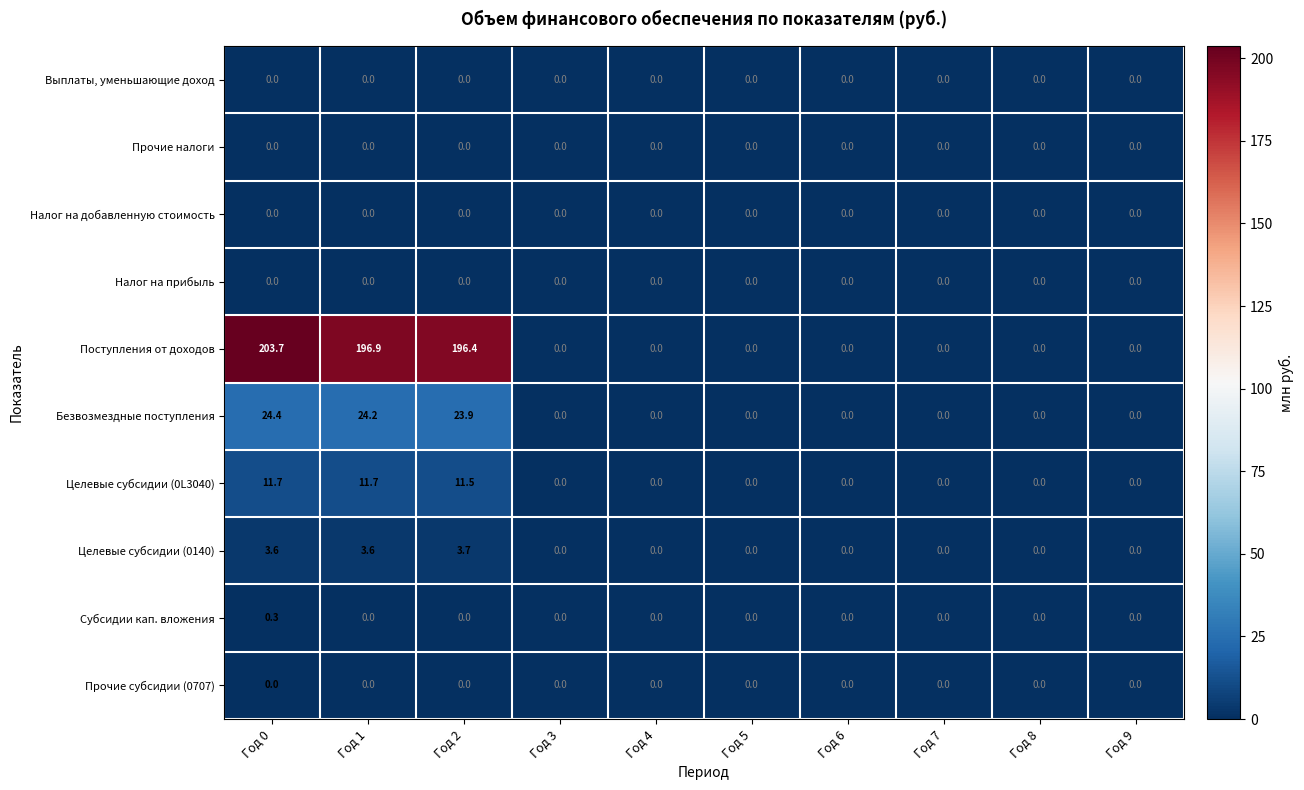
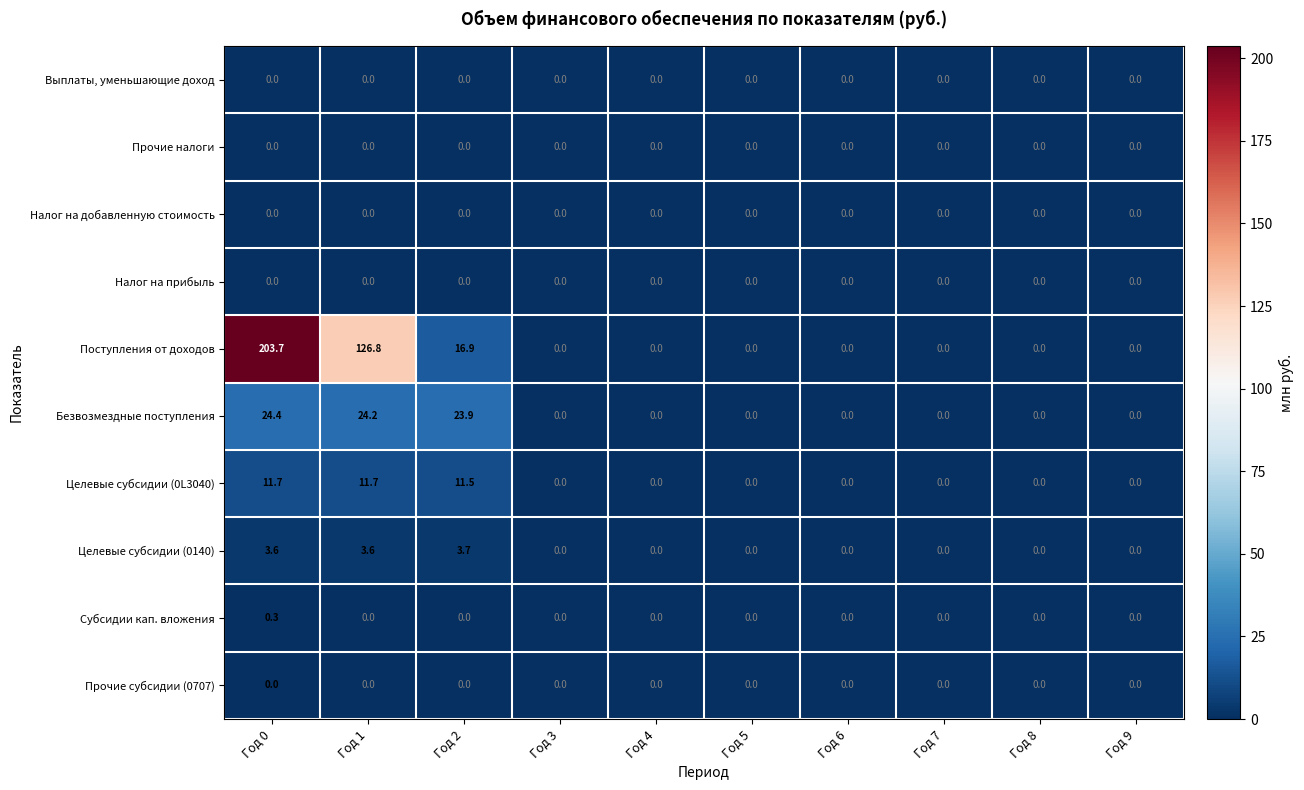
  {
    "Выплаты, уменьшающие доход": {
      "Год 0": 0.0,
      "Год 1": 0.0,
      "Год 2": 0.0,
      "Год 3": 0.0,
      "Год 4": 0.0,
      "Год 5": 0.0,
      "Год 6": 0.0,
      "Год 7": 0.0,
      "Год 8": 0.0,
      "Год 9": 0.0
    },
    "Прочие налоги": {
      "Год 0": 0.0,
      "Год 1": 0.0,
      "Год 2": 0.0,
      "Год 3": 0.0,
      "Год 4": 0.0,
      "Год 5": 0.0,
      "Год 6": 0.0,
      "Год 7": 0.0,
      "Год 8": 0.0,
      "Год 9": 0.0
    },
    "Налог на добавленную стоимость": {
      "Год 0": 0.0,
      "Год 1": 0.0,
      "Год 2": 0.0,
      "Год 3": 0.0,
      "Год 4": 0.0,
      "Год 5": 0.0,
      "Год 6": 0.0,
      "Год 7": 0.0,
      "Год 8": 0.0,
      "Год 9": 0.0
    },
    "Налог на прибыль": {
      "Год 0": 0.0,
      "Год 1": 0.0,
      "Год 2": 0.0,
      "Год 3": 0.0,
      "Год 4": 0.0,
      "Год 5": 0.0,
      "Год 6": 0.0,
      "Год 7": 0.0,
      "Год 8": 0.0,
      "Год 9": 0.0
    },
    "Поступления от доходов": {
      "Год 0": 203.7,
-     "Год 1": 196.9,
-     "Год 2": 196.4,
+     "Год 1": 126.8,
+     "Год 2": 16.9,
      "Год 3": 0.0,
      "Год 4": 0.0,
      "Год 5": 0.0,
      "Год 6": 0.0,
      "Год 7": 0.0,
      "Год 8": 0.0,
      "Год 9": 0.0
    },
    "Безвозмездные поступления": {
      "Год 0": 24.4,
      "Год 1": 24.2,
      "Год 2": 23.9,
      "Год 3": 0.0,
      "Год 4": 0.0,
      "Год 5": 0.0,
      "Год 6": 0.0,
      "Год 7": 0.0,
      "Год 8": 0.0,
      "Год 9": 0.0
    },
    "Целевые субсидии (0L3040)": {
      "Год 0": 11.7,
      "Год 1": 11.7,
      "Год 2": 11.5,
      "Год 3": 0.0,
      "Год 4": 0.0,
      "Год 5": 0.0,
      "Год 6": 0.0,
      "Год 7": 0.0,
      "Год 8": 0.0,
      "Год 9": 0.0
    },
    "Целевые субсидии (0140)": {
      "Год 0": 3.6,
      "Год 1": 3.6,
      "Год 2": 3.7,
      "Год 3": 0.0,
      "Год 4": 0.0,
      "Год 5": 0.0,
      "Год 6": 0.0,
      "Год 7": 0.0,
      "Год 8": 0.0,
      "Год 9": 0.0
    },
    "Субсидии кап. вложения": {
      "Год 0": 0.3,
      "Год 1": 0.0,
      "Год 2": 0.0,
      "Год 3": 0.0,
      "Год 4": 0.0,
      "Год 5": 0.0,
      "Год 6": 0.0,
      "Год 7": 0.0,
      "Год 8": 0.0,
      "Год 9": 0.0
    },
    "Прочие субсидии (0707)": {
      "Год 0": 0.0,
      "Год 1": 0.0,
      "Год 2": 0.0,
      "Год 3": 0.0,
      "Год 4": 0.0,
      "Год 5": 0.0,
      "Год 6": 0.0,
      "Год 7": 0.0,
      "Год 8": 0.0,
      "Год 9": 0.0
    }
  }
